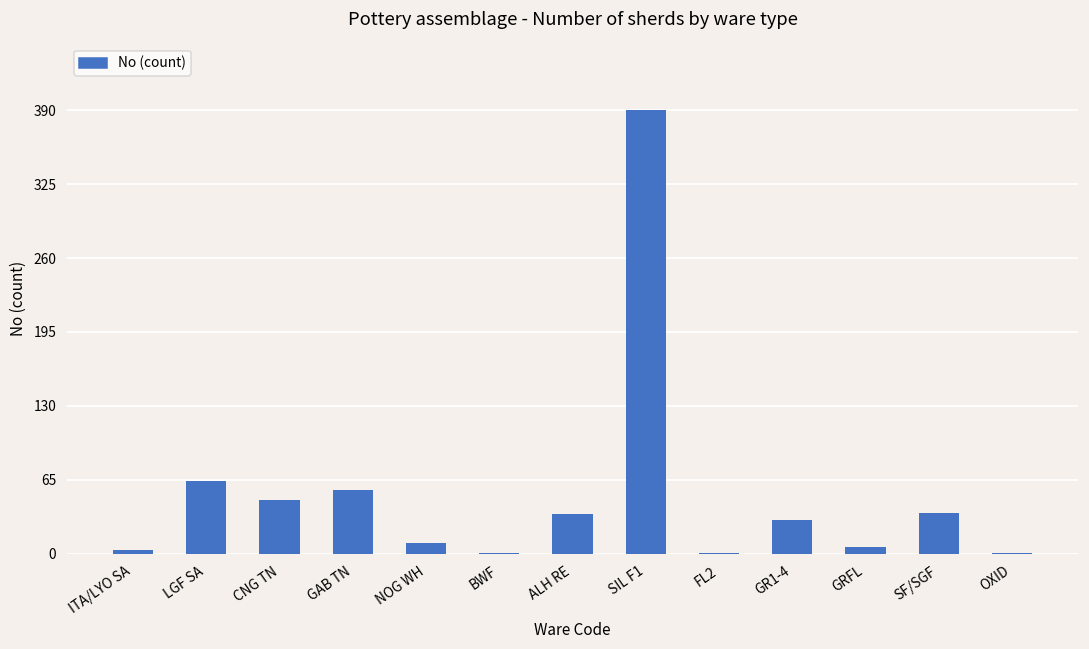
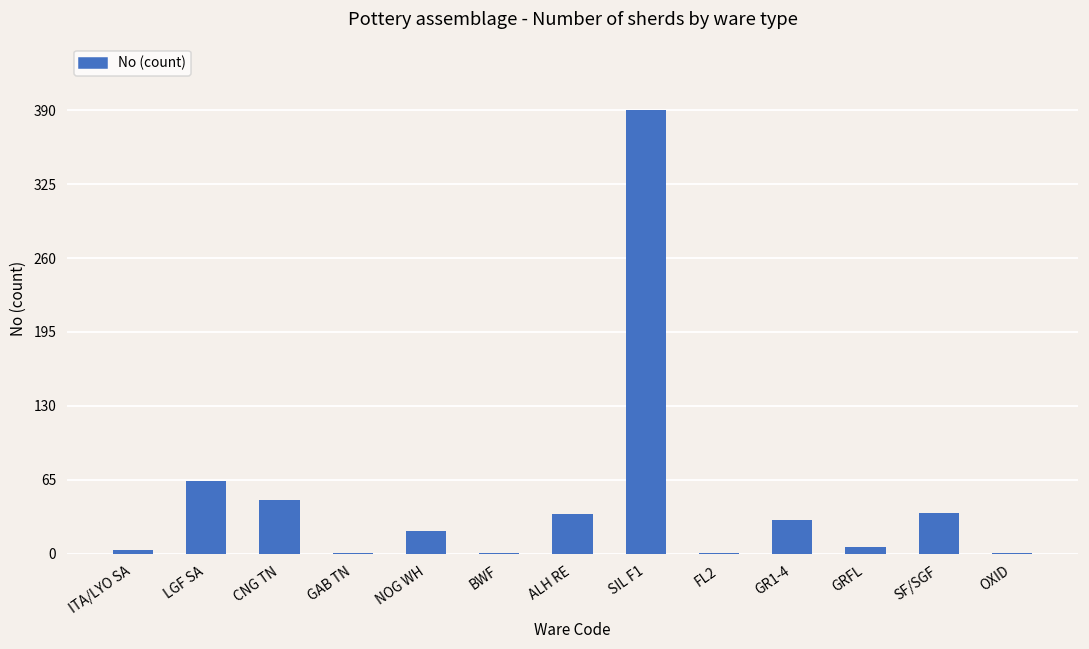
  {
    "ITA/LYO SA": 3,
    "LGF SA": 64,
    "CNG TN": 47,
-   "GAB TN": 56,
-   "NOG WH": 9,
+   "GAB TN": 1,
+   "NOG WH": 20,
    "ALH RE": 35,
    "SIL F1": 390,
    "GR1-4": 30,
    "GRFL": 6,
    "SF/SGF": 36
  }
